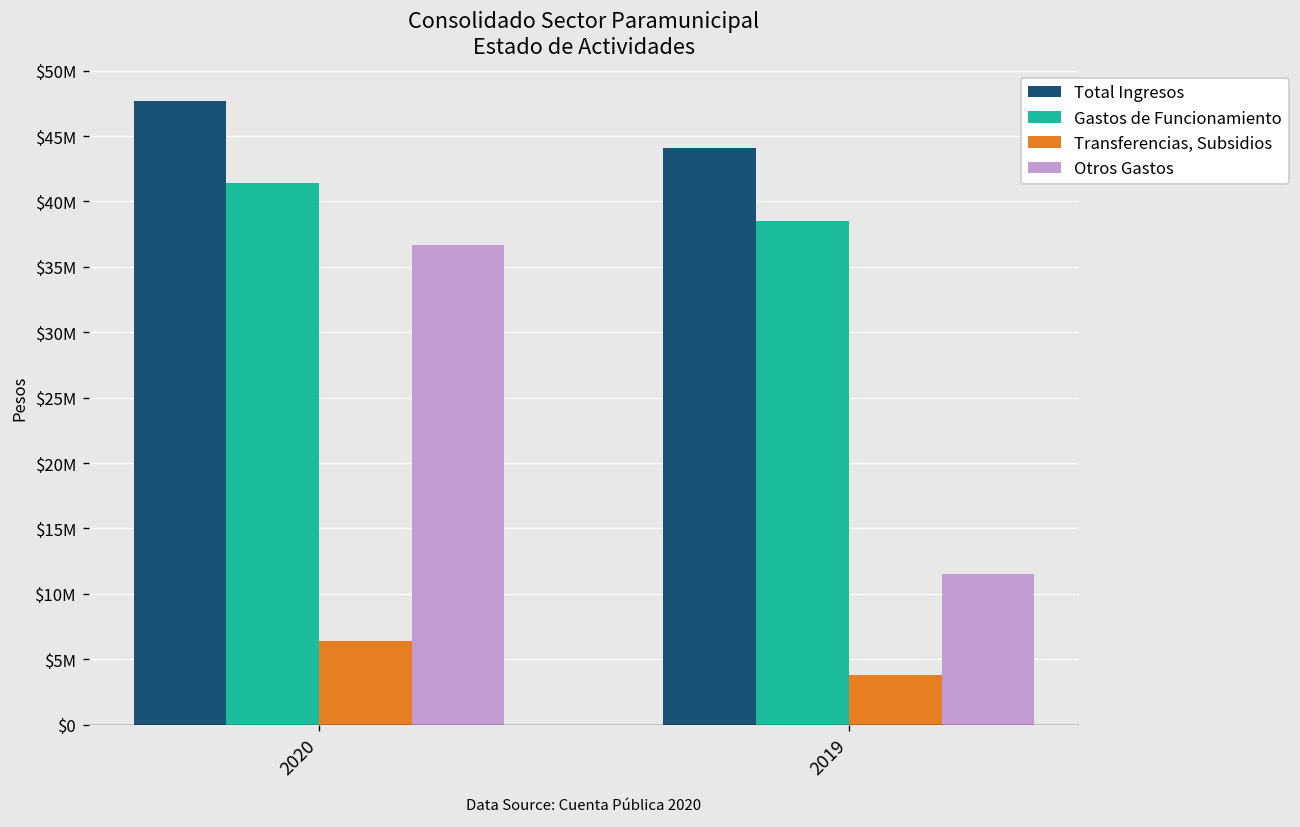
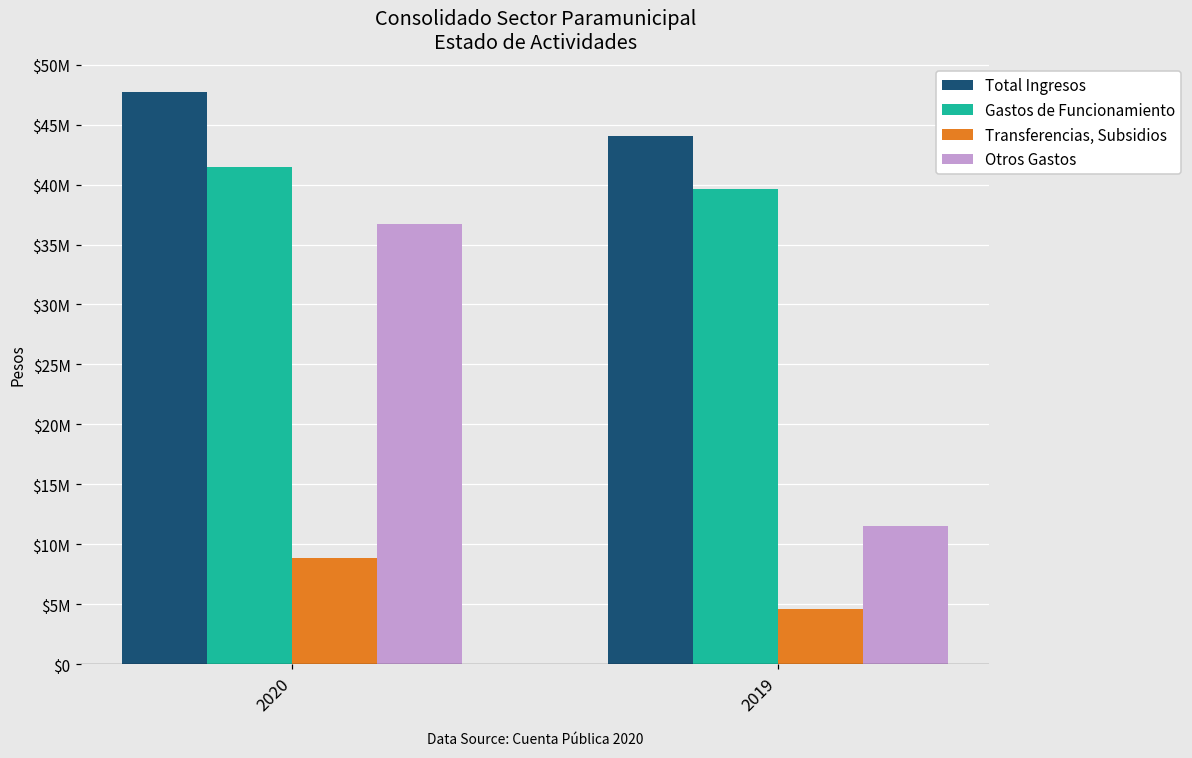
  {
    "Total Ingresos": {
      "2020": "$47700000",
      "2019": "$44100000"
    },
    "Gastos de Funcionamiento": {
      "2020": "$41400000",
-     "2019": "$38500000"
+     "2019": "$39600000"
    },
    "Transferencias, Subsidios": {
-     "2020": "$6400000",
-     "2019": "$3800000"
+     "2020": "$8800000",
+     "2019": "$4600000"
    },
    "Otros Gastos": {
      "2020": "$36700000",
      "2019": "$11500000"
    }
  }
